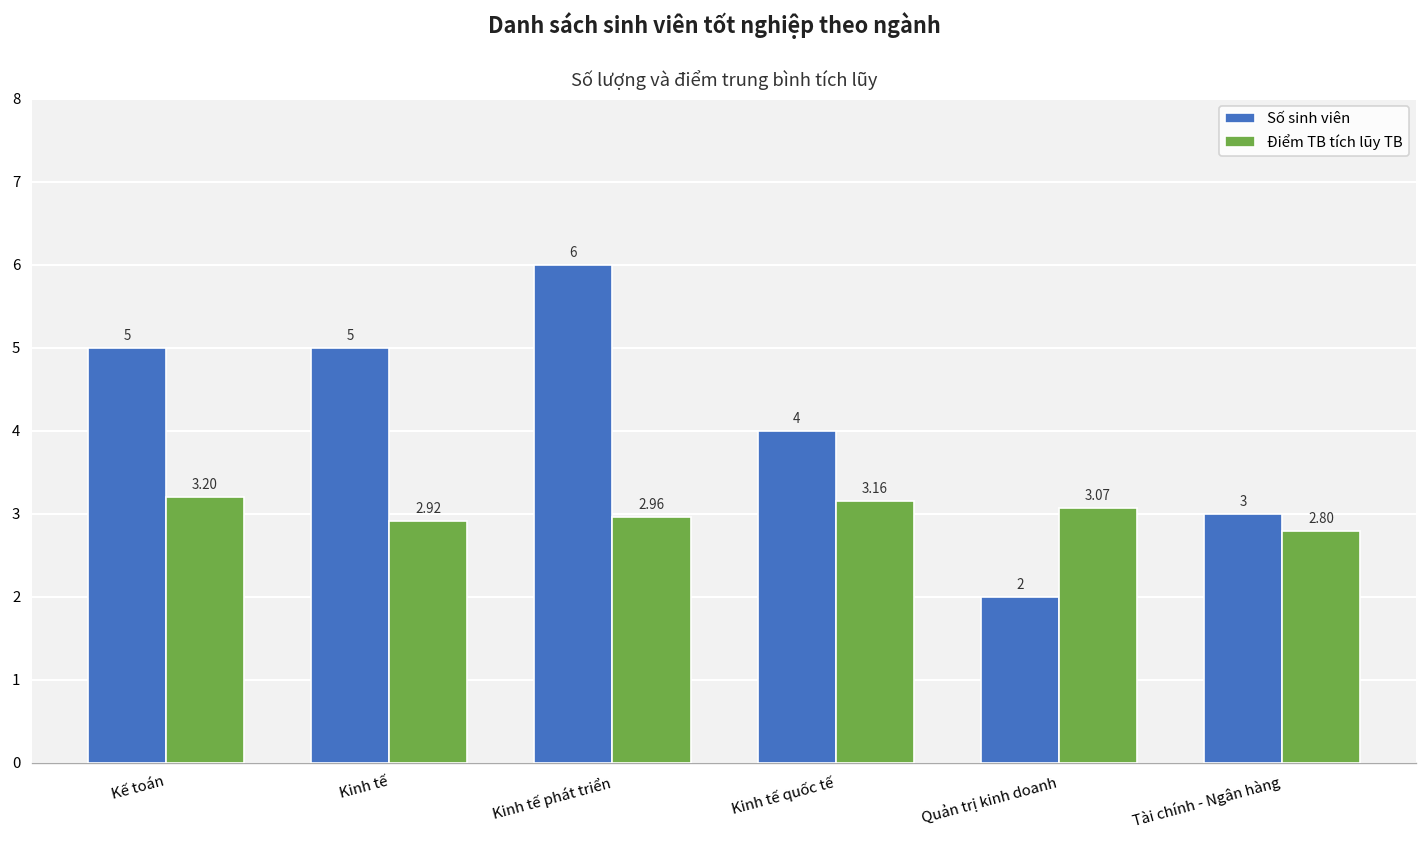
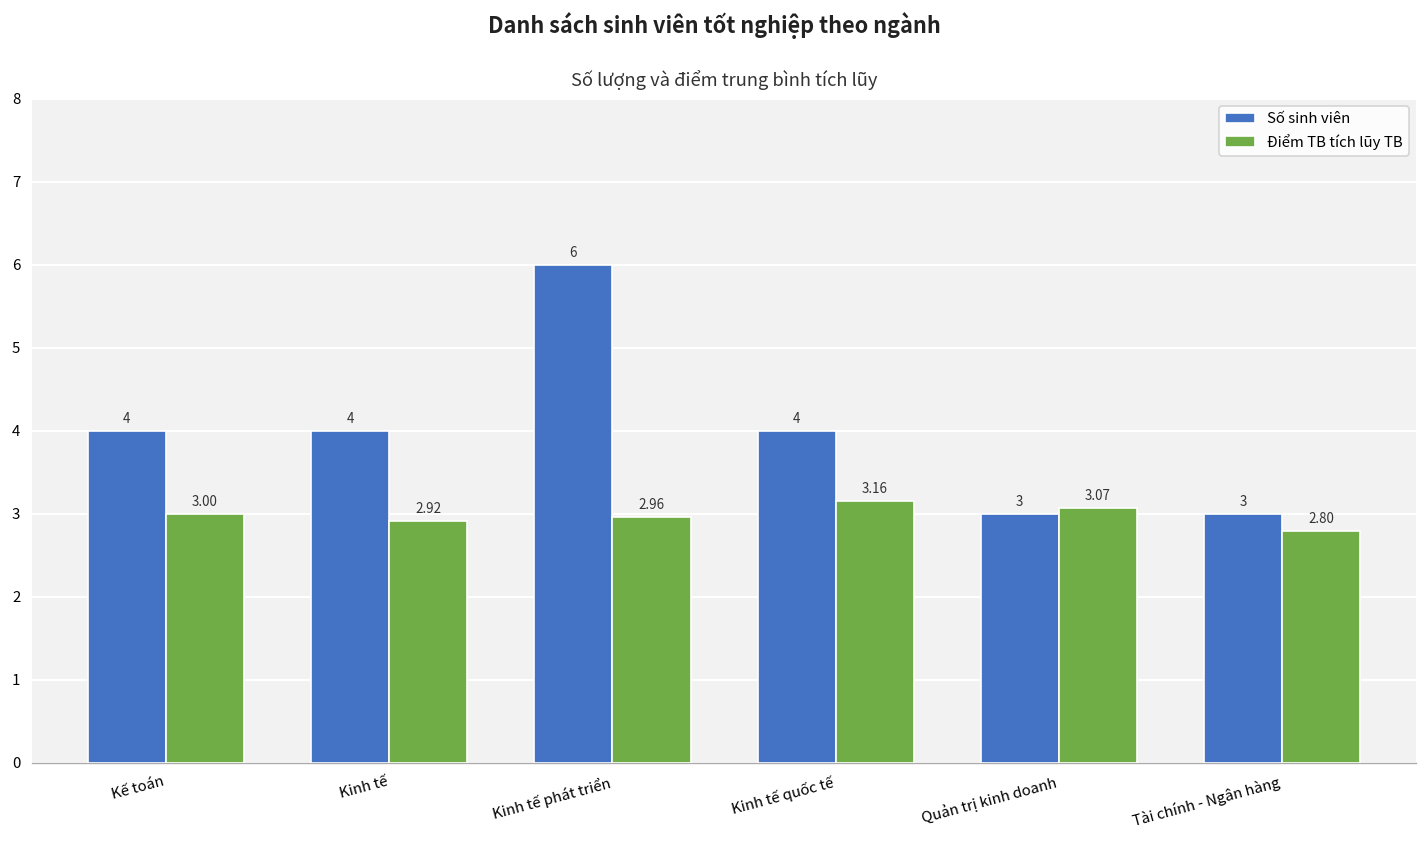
  {
    "Số sinh viên": {
-     "Kế toán": 5,
-     "Kinh tế": 5,
+     "Kế toán": 4,
+     "Kinh tế": 4,
      "Kinh tế phát triển": 6,
      "Kinh tế quốc tế": 4,
-     "Quản trị kinh doanh": 2,
+     "Quản trị kinh doanh": 3,
      "Tài chính - Ngân hàng": 3
    },
    "Điểm TB tích lũy TB": {
-     "Kế toán": 3.20,
+     "Kế toán": 3.00,
      "Kinh tế": 2.92,
      "Kinh tế phát triển": 2.96,
      "Kinh tế quốc tế": 3.16,
      "Quản trị kinh doanh": 3.07,
      "Tài chính - Ngân hàng": 2.80
    }
  }
